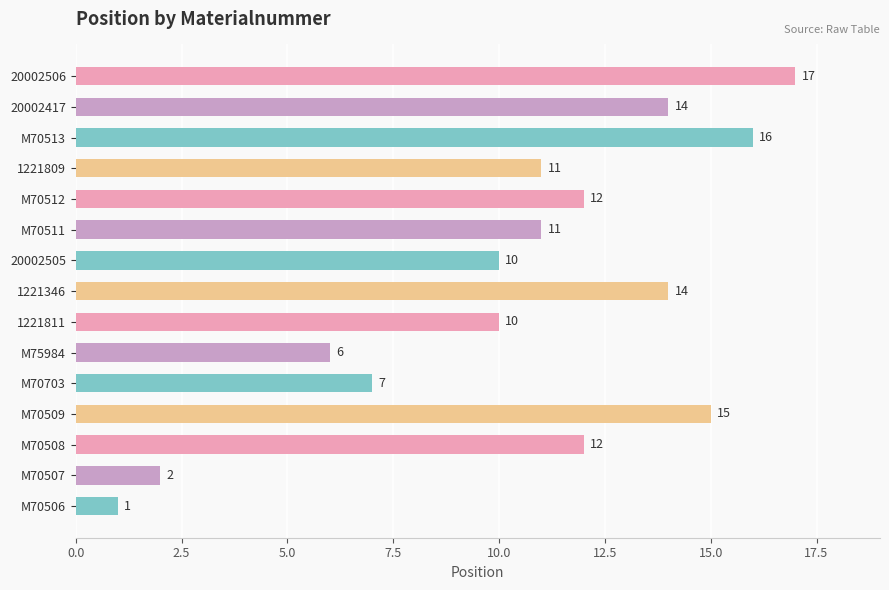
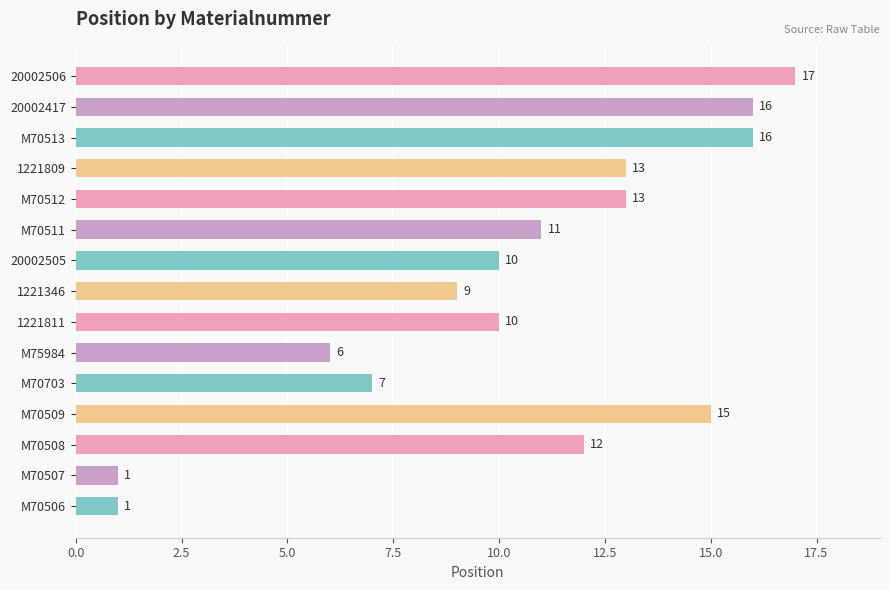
  {
    "20002506": 17,
-   "20002417": 14,
+   "20002417": 16,
    "M70513": 16,
-   "1221809": 11,
-   "M70512": 12,
+   "1221809": 13,
+   "M70512": 13,
    "M70511": 11,
    "20002505": 10,
-   "1221346": 14,
+   "1221346": 9,
    "1221811": 10,
    "M75984": 6,
    "M70703": 7,
    "M70509": 15,
    "M70508": 12,
-   "M70507": 2,
+   "M70507": 1,
    "M70506": 1
  }
